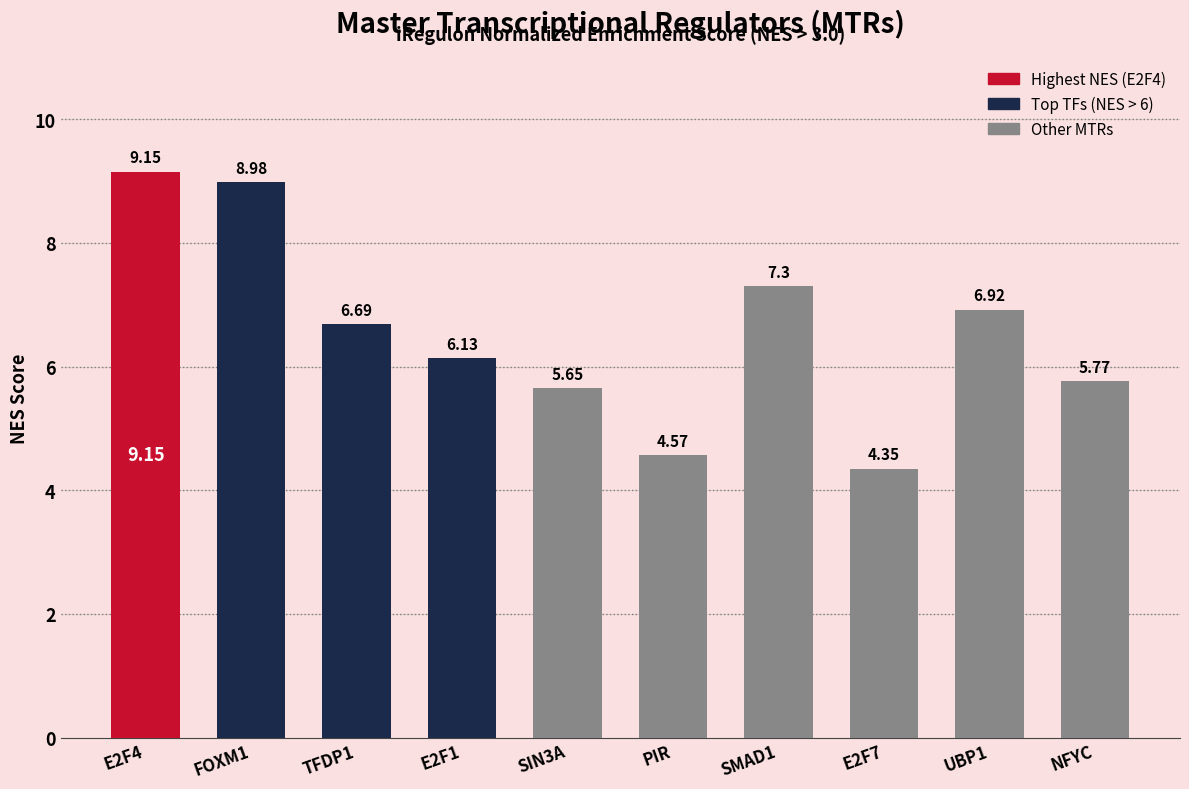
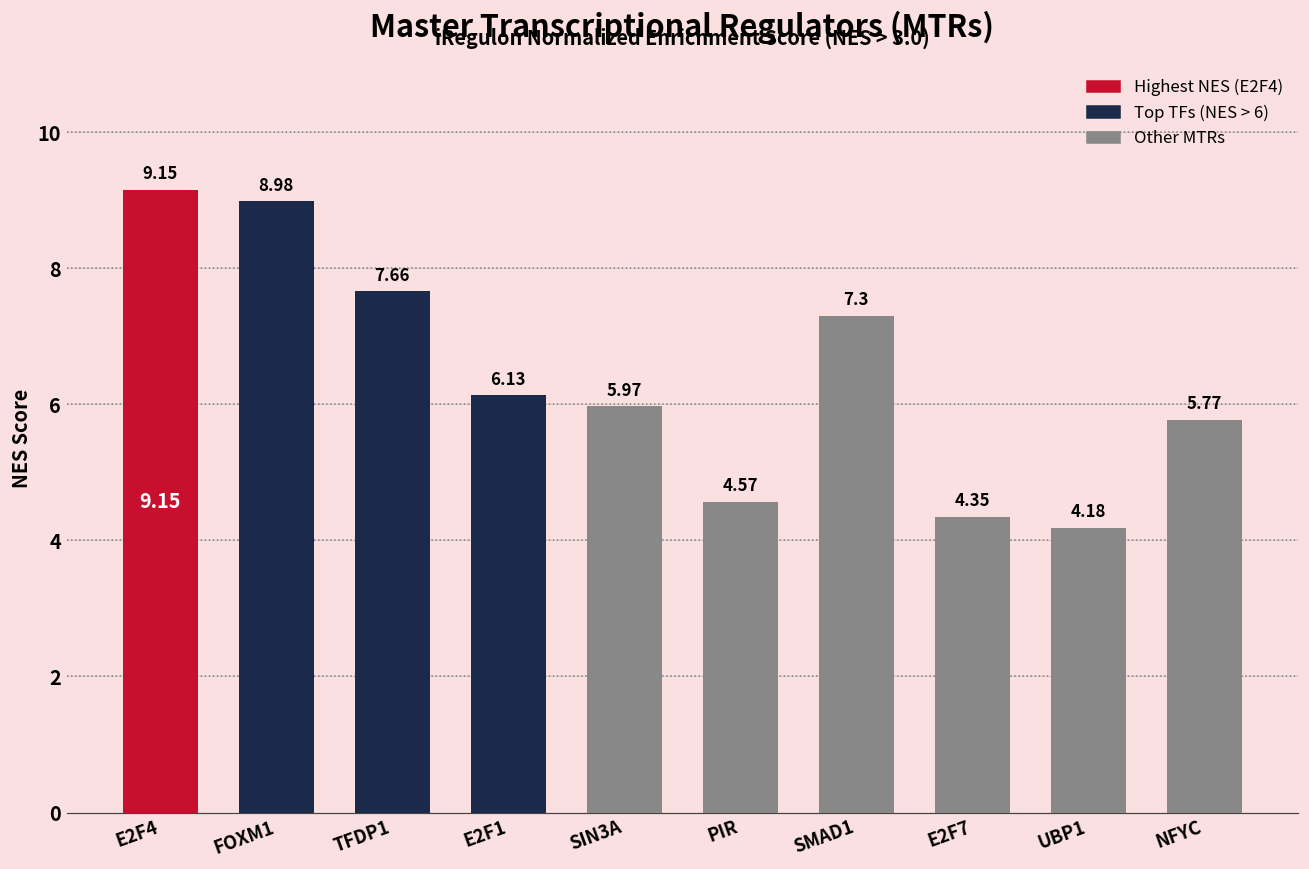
  {
    "E2F4": 9.15,
    "FOXM1": 8.98,
-   "TFDP1": 6.69,
+   "TFDP1": 7.66,
    "E2F1": 6.13,
-   "SIN3A": 5.65,
+   "SIN3A": 5.97,
    "PIR": 4.57,
    "SMAD1": 7.3,
    "E2F7": 4.35,
-   "UBP1": 6.92,
+   "UBP1": 4.18,
    "NFYC": 5.77
  }
